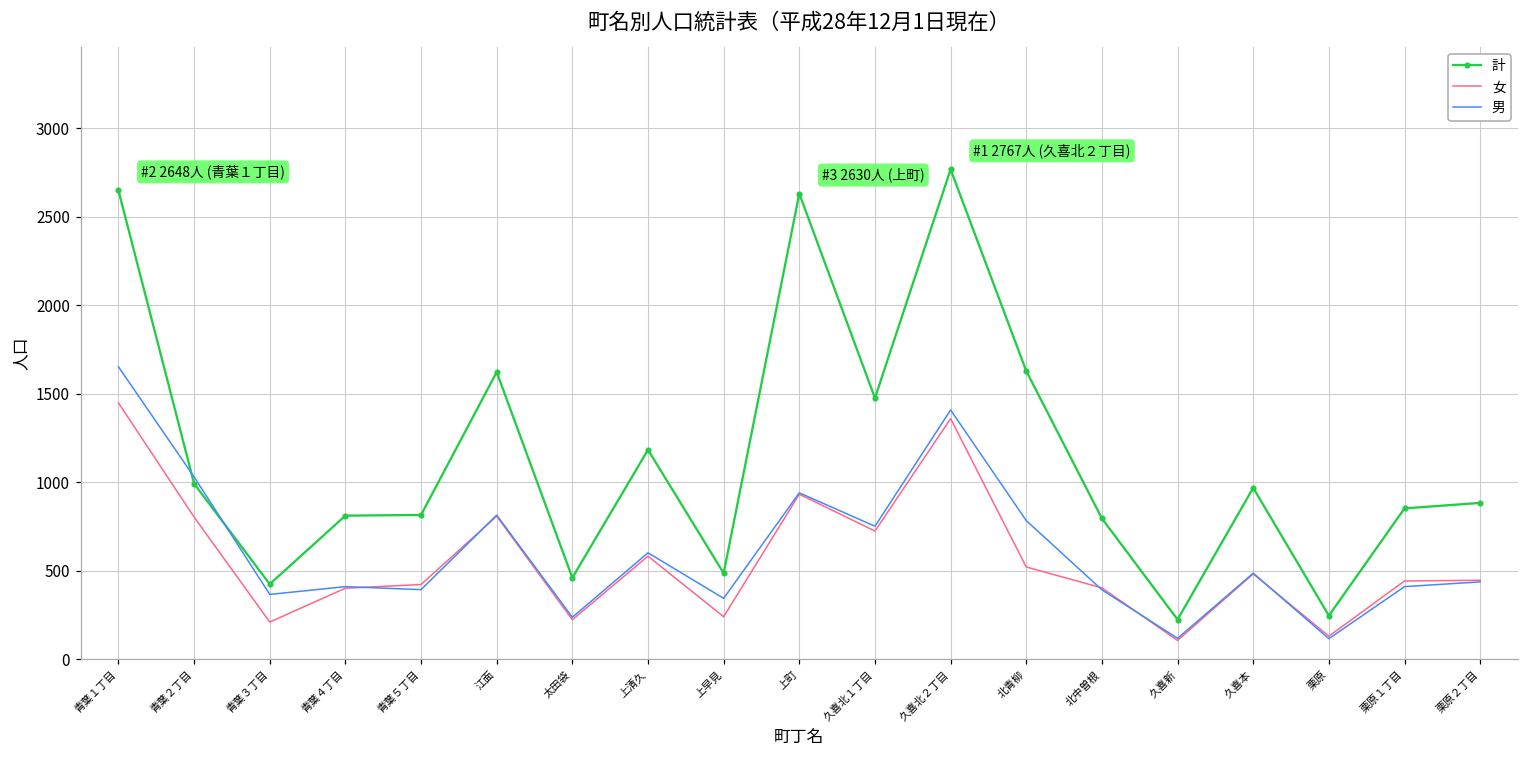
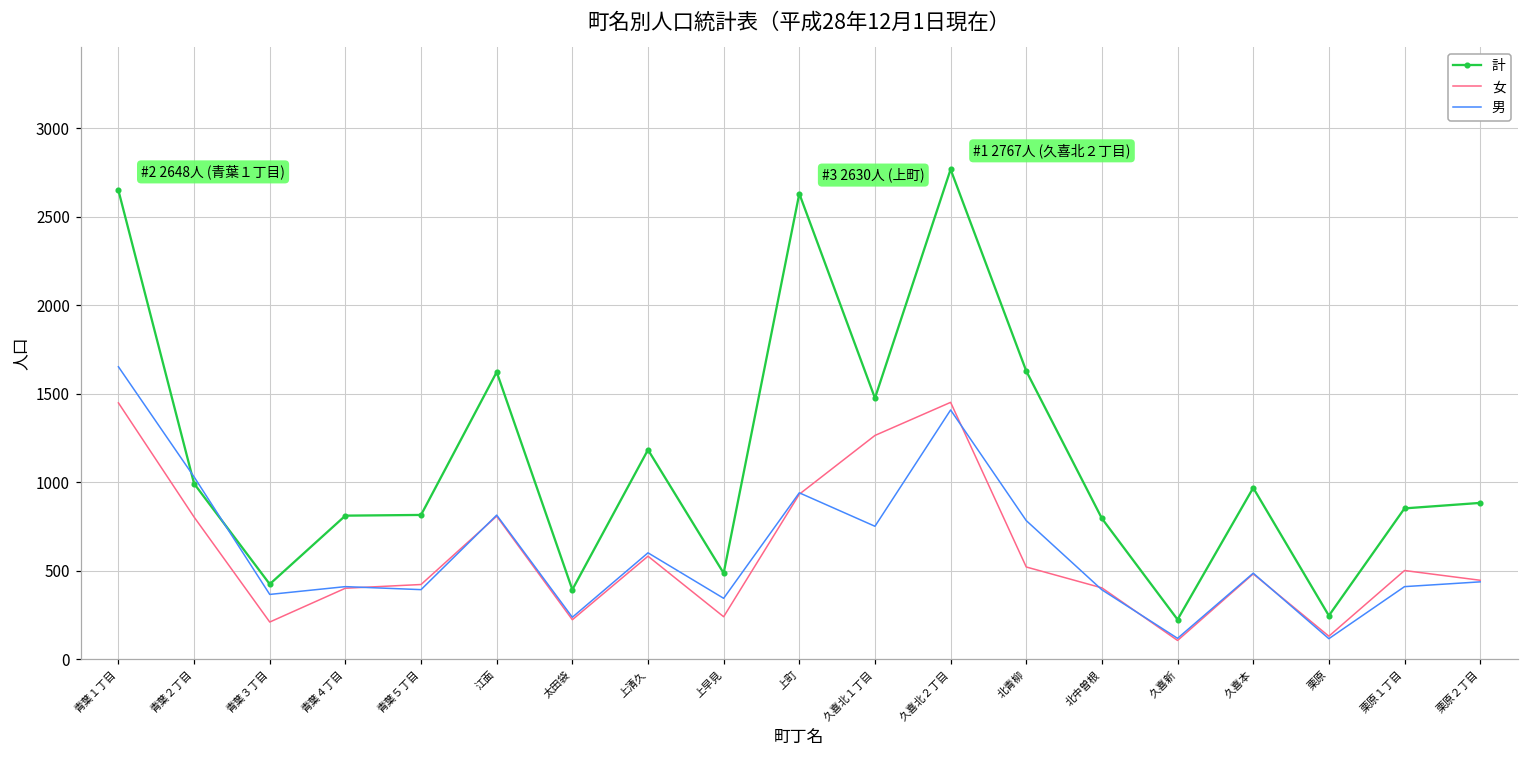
  {
    "計": {
      "青葉２丁目": 990,
      "青葉３丁目": 420,
      "青葉４丁目": 810,
      "青葉５丁目": 820,
      "江面": 1620,
-     "太田袋": 460,
+     "太田袋": 390,
      "上清久": 1180,
      "上早見": 490,
      "久喜北１丁目": 1480,
      "北青柳": 1630,
      "北中曽根": 800,
      "久喜新": 220,
      "久喜本": 970,
      "栗原": 250,
      "栗原１丁目": 850,
      "栗原２丁目": 880
    },
    "女": {
      "青葉１丁目": 1450,
      "青葉２丁目": 800,
      "青葉３丁目": 210,
      "青葉５丁目": 420,
      "上清久": 580,
      "上早見": 240,
-     "久喜北１丁目": 720,
-     "久喜北２丁目": 1360,
+     "久喜北１丁目": 1260,
+     "久喜北２丁目": 1450,
      "北青柳": 520,
-     "栗原１丁目": 440
+     "栗原１丁目": 500
    },
    "男": {
      "青葉１丁目": 1650,
      "青葉２丁目": 1030,
      "青葉３丁目": 370,
      "青葉５丁目": 390,
      "上清久": 600,
      "上早見": 340,
      "久喜北１丁目": 750,
      "久喜北２丁目": 1410,
      "北青柳": 780,
      "栗原１丁目": 410
    }
  }
